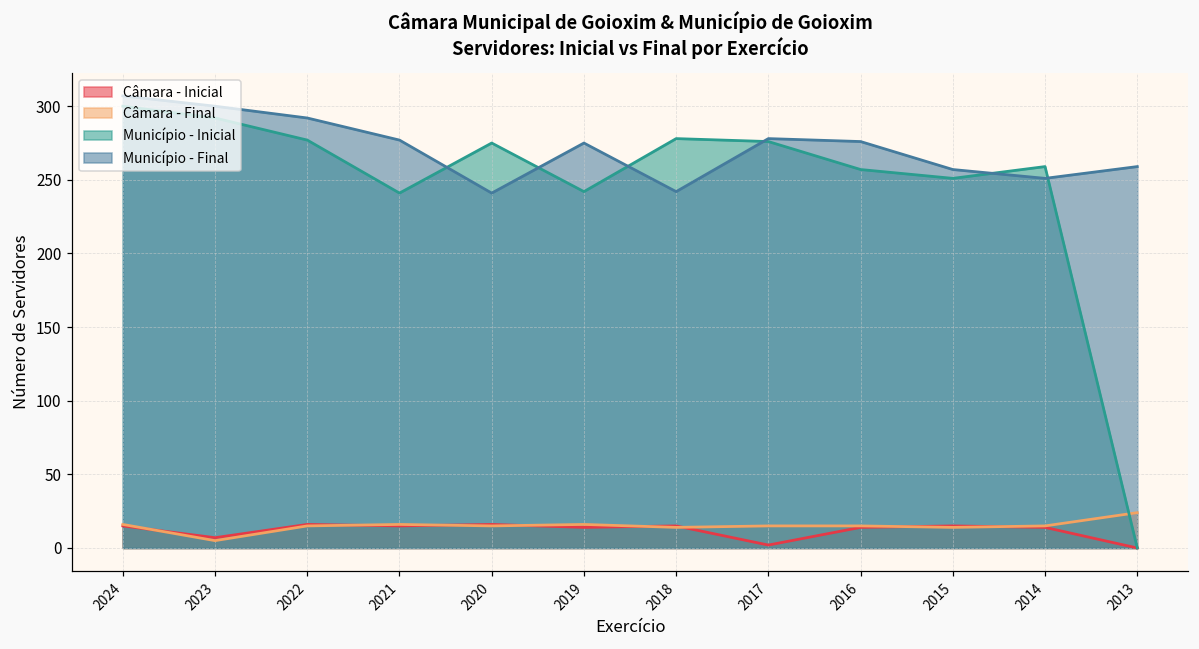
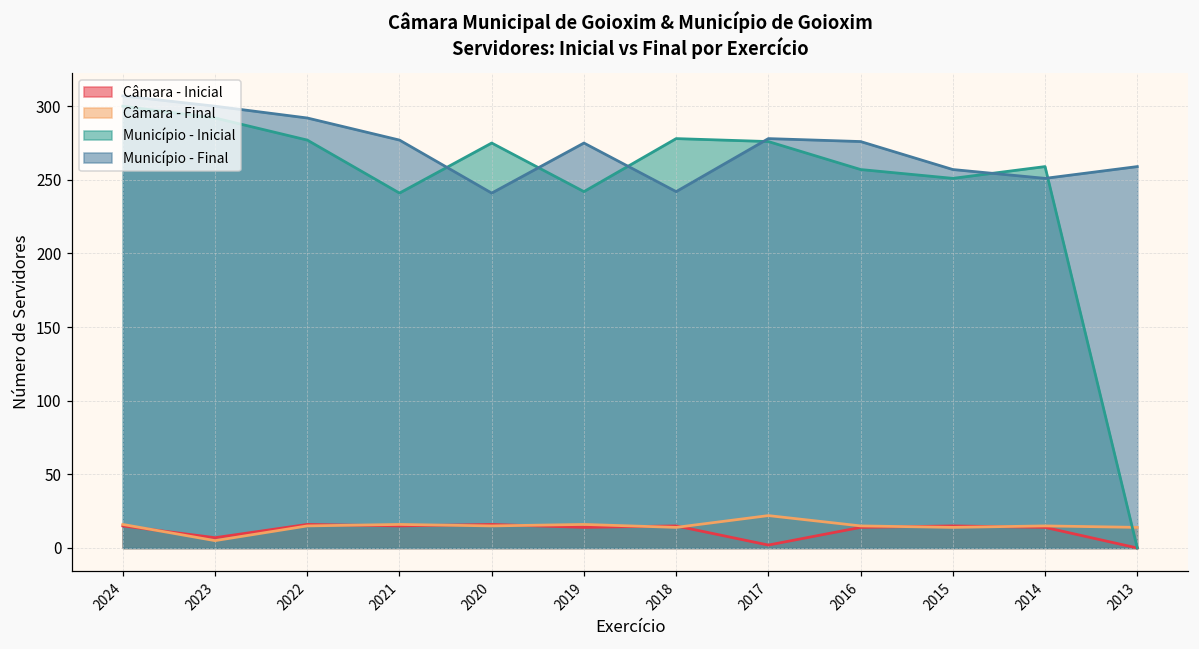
  {
    "Câmara - Inicial": {
      "2023": 7,
      "2019": 14,
      "2017": 2
    },
    "Câmara - Final": {
      "2023": 5,
      "2019": 16,
-     "2017": 15,
-     "2013": 24
+     "2017": 22,
+     "2013": 14
    }
  }
